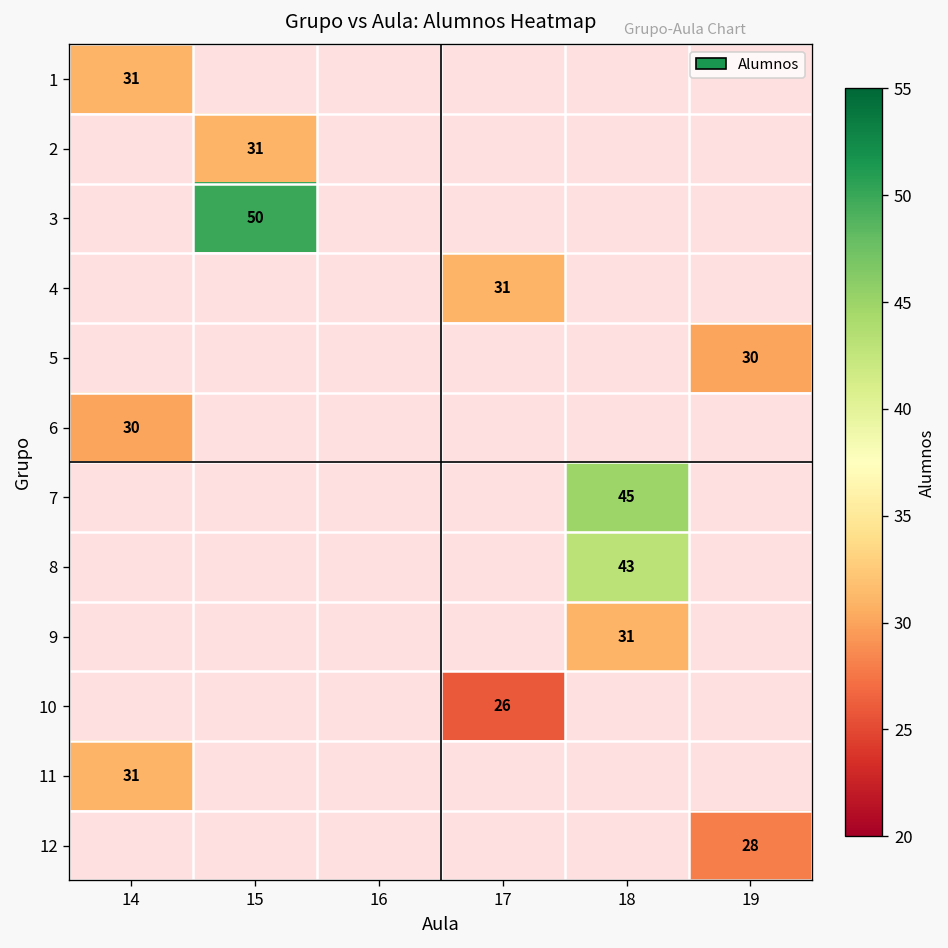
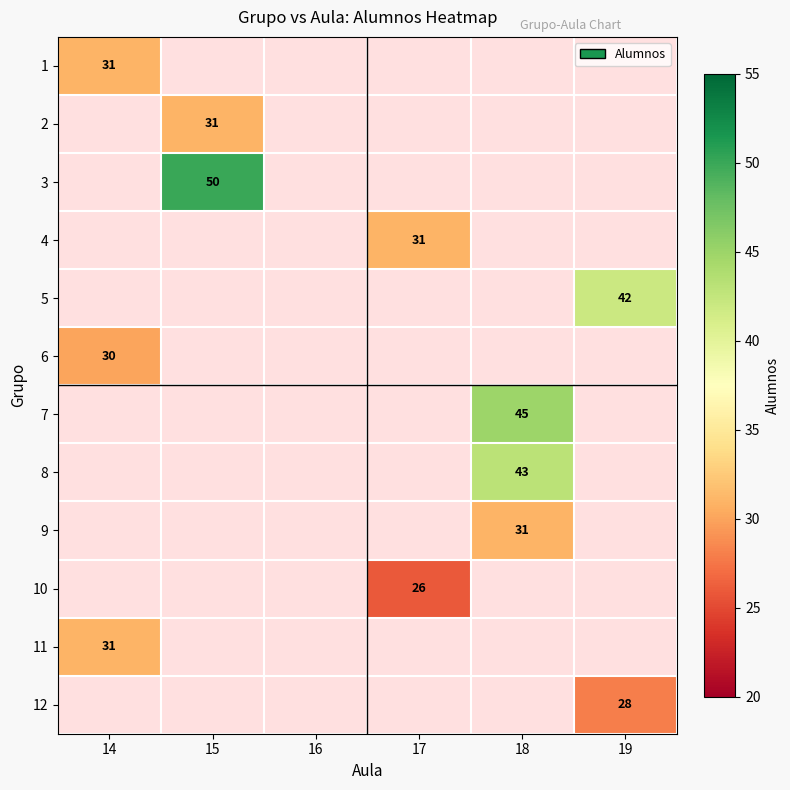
  {
    "1": {
      "14": 31
    },
    "2": {
      "15": 31
    },
    "3": {
      "15": 50
    },
    "4": {
      "17": 31
    },
    "5": {
-     "19": 30
+     "19": 42
    },
    "6": {
      "14": 30
    },
    "7": {
      "18": 45
    },
    "8": {
      "18": 43
    },
    "9": {
      "18": 31
    },
    "10": {
      "17": 26
    },
    "11": {
      "14": 31
    },
    "12": {
      "19": 28
    }
  }
